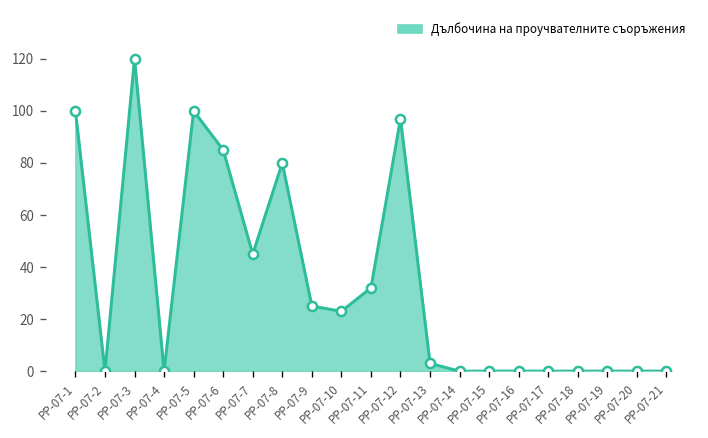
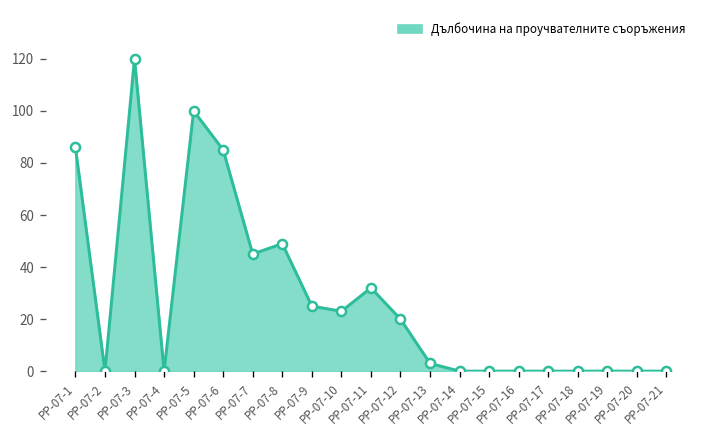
  {
-   "РР-07-1": 100,
+   "РР-07-1": 86,
    "РР-07-2": 0,
    "РР-07-3": 120,
    "РР-07-4": 0,
    "РР-07-5": 100,
    "РР-07-6": 85,
    "РР-07-7": 45,
-   "РР-07-8": 80,
+   "РР-07-8": 49,
    "РР-07-9": 25,
    "РР-07-10": 23,
    "РР-07-11": 32,
-   "РР-07-12": 97,
+   "РР-07-12": 20,
    "РР-07-13": 3,
    "РР-07-14": 0,
    "РР-07-15": 0,
    "РР-07-16": 0,
    "РР-07-17": 0,
    "РР-07-18": 0,
    "РР-07-19": 0,
    "РР-07-20": 0,
    "РР-07-21": 0
  }
